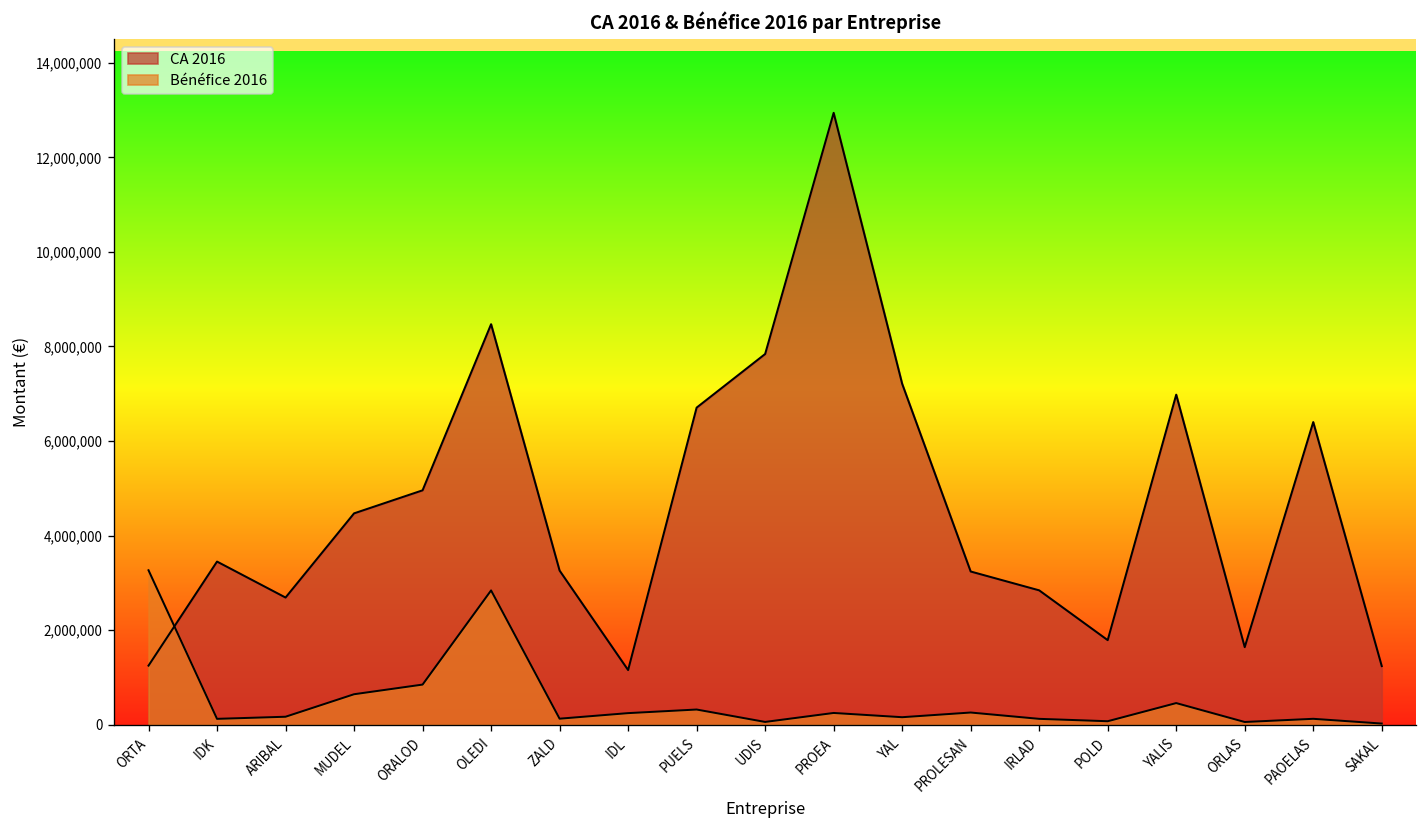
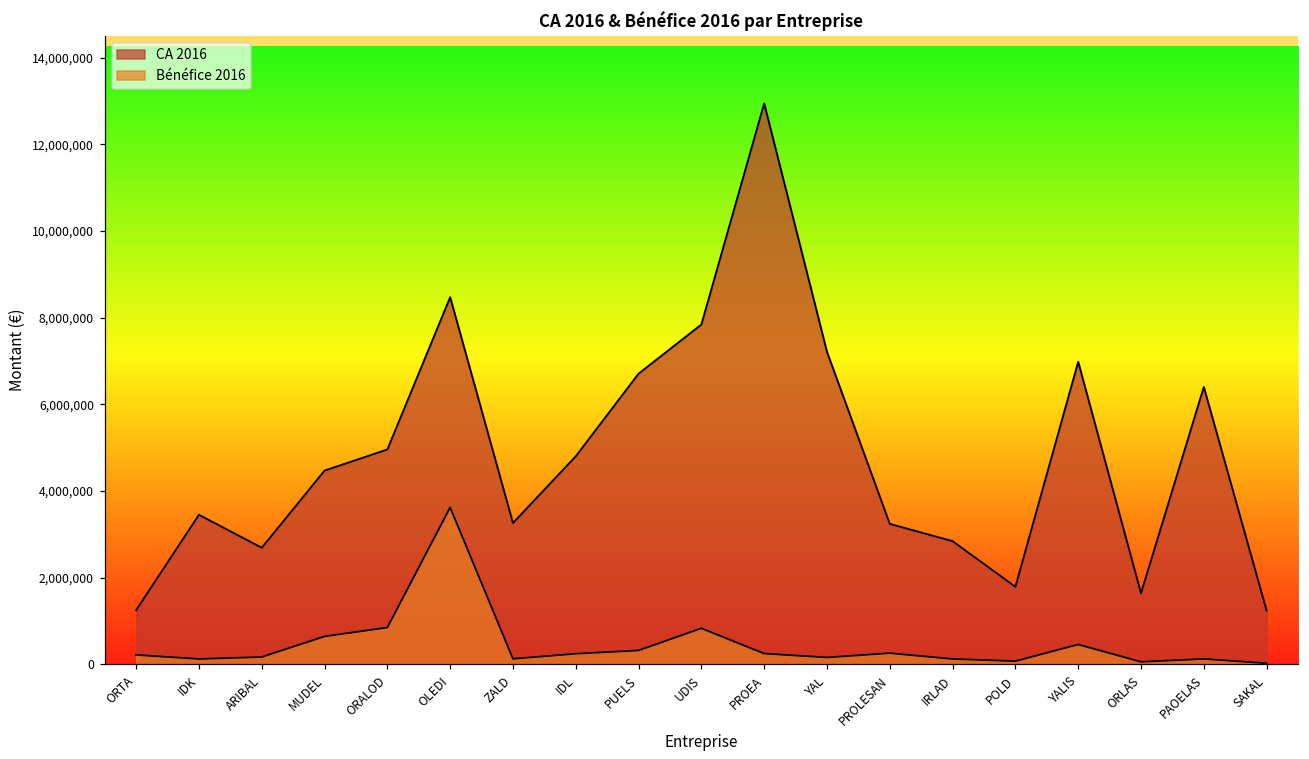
  {
    "CA 2016": {
      "ORTA": "1,300,000",
      "IDK": "3,500,000",
      "ARIBAL": "2,700,000",
      "MUDEL": "4,500,000",
      "ORALOD": "5,000,000",
      "OLEDI": "8,500,000",
      "ZALD": "3,300,000",
-     "IDL": "1,200,000",
+     "IDL": "4,800,000",
      "PUELS": "6,700,000",
      "UDIS": "7,800,000",
      "PROEA": "12,900,000",
      "YAL": "7,200,000",
      "PROLESAN": "3,200,000",
      "IRLAD": "2,800,000",
      "POLD": "1,800,000",
      "YALIS": "7,000,000",
      "ORLAS": "1,600,000",
      "PAOELAS": "6,400,000",
      "SAKAL": "1,200,000"
    },
    "Bénéfice 2016": {
-     "ORTA": "3,300,000",
+     "ORTA": "200,000",
      "IDK": "100,000",
      "ARIBAL": "200,000",
      "MUDEL": "600,000",
      "ORALOD": "800,000",
-     "OLEDI": "2,800,000",
+     "OLEDI": "3,600,000",
      "ZALD": "100,000",
      "IDL": "200,000",
      "PUELS": "300,000",
-     "UDIS": "100,000",
+     "UDIS": "800,000",
      "PROEA": "200,000",
      "YAL": "200,000",
      "PROLESAN": "300,000",
      "IRLAD": "100,000",
      "POLD": "100,000",
      "YALIS": "500,000",
      "ORLAS": "100,000",
      "PAOELAS": "100,000",
      "SAKAL": "0"
    }
  }
